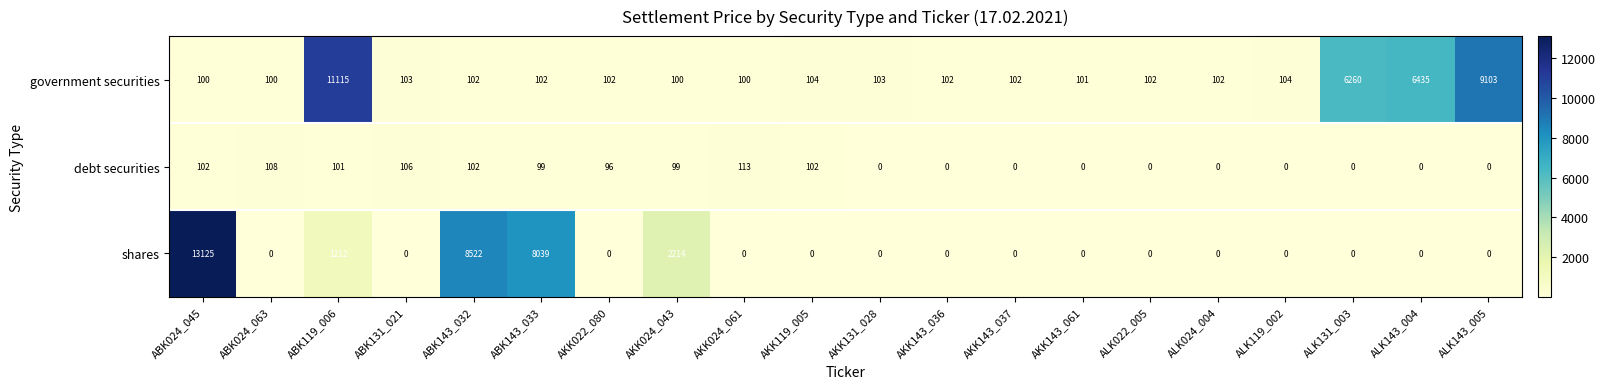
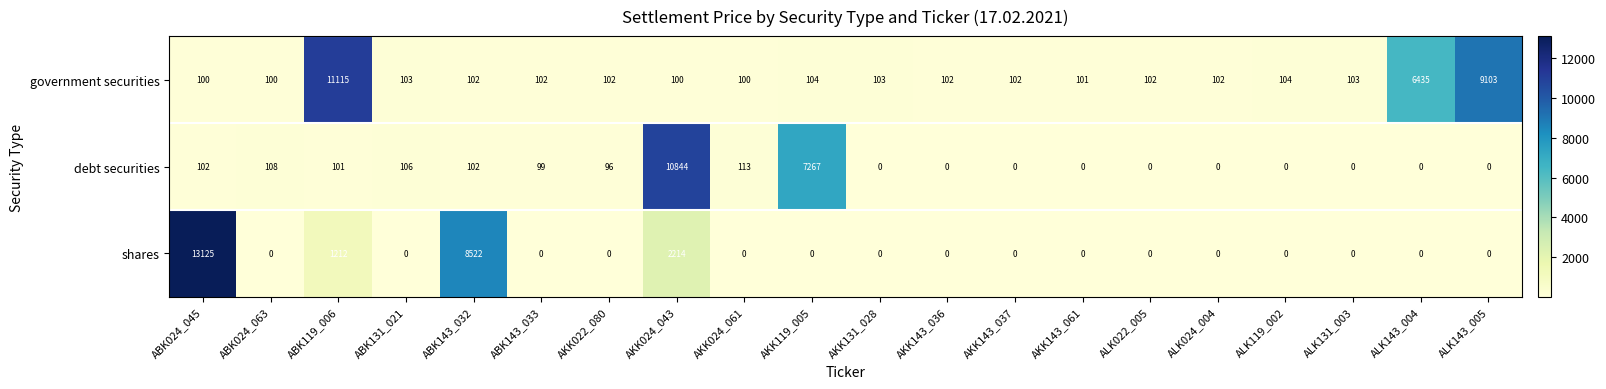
  {
    "government securities": {
      "ABK024_045": 100,
      "ABK024_063": 100,
      "ABK119_006": 11115,
      "ABK131_021": 103,
      "ABK143_032": 102,
      "ABK143_033": 102,
      "AKK022_080": 102,
      "AKK024_043": 100,
      "AKK024_061": 100,
      "AKK119_005": 104,
      "AKK131_028": 103,
      "AKK143_036": 102,
      "AKK143_037": 102,
      "AKK143_061": 101,
      "ALK022_005": 102,
      "ALK024_004": 102,
      "ALK119_002": 104,
-     "ALK131_003": 6260,
+     "ALK131_003": 103,
      "ALK143_004": 6435,
      "ALK143_005": 9103
    },
    "debt securities": {
      "ABK024_045": 102,
      "ABK024_063": 108,
      "ABK119_006": 101,
      "ABK131_021": 106,
      "ABK143_032": 102,
      "ABK143_033": 99,
      "AKK022_080": 96,
-     "AKK024_043": 99,
+     "AKK024_043": 10844,
      "AKK024_061": 113,
-     "AKK119_005": 102,
+     "AKK119_005": 7267,
      "AKK131_028": 0,
      "AKK143_036": 0,
      "AKK143_037": 0,
      "AKK143_061": 0,
      "ALK022_005": 0,
      "ALK024_004": 0,
      "ALK119_002": 0,
      "ALK131_003": 0,
      "ALK143_004": 0,
      "ALK143_005": 0
    },
    "shares": {
      "ABK024_045": 13125,
      "ABK024_063": 0,
      "ABK119_006": 1212,
      "ABK131_021": 0,
      "ABK143_032": 8522,
-     "ABK143_033": 8039,
+     "ABK143_033": 0,
      "AKK022_080": 0,
      "AKK024_043": 2214,
      "AKK024_061": 0,
      "AKK119_005": 0,
      "AKK131_028": 0,
      "AKK143_036": 0,
      "AKK143_037": 0,
      "AKK143_061": 0,
      "ALK022_005": 0,
      "ALK024_004": 0,
      "ALK119_002": 0,
      "ALK131_003": 0,
      "ALK143_004": 0,
      "ALK143_005": 0
    }
  }
